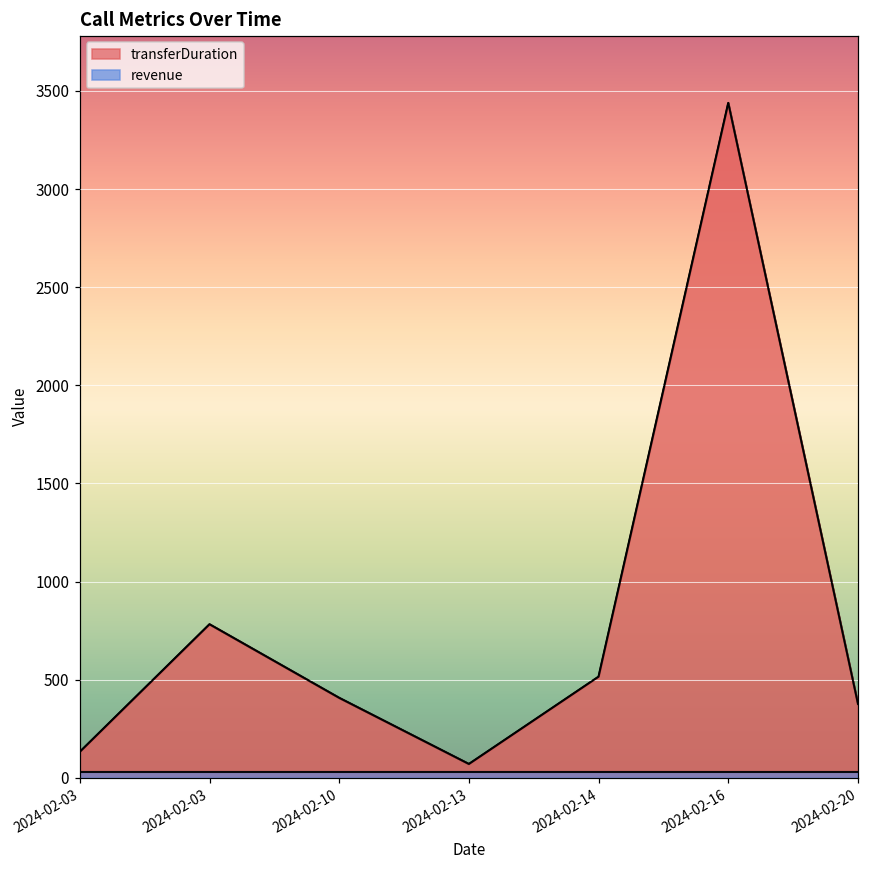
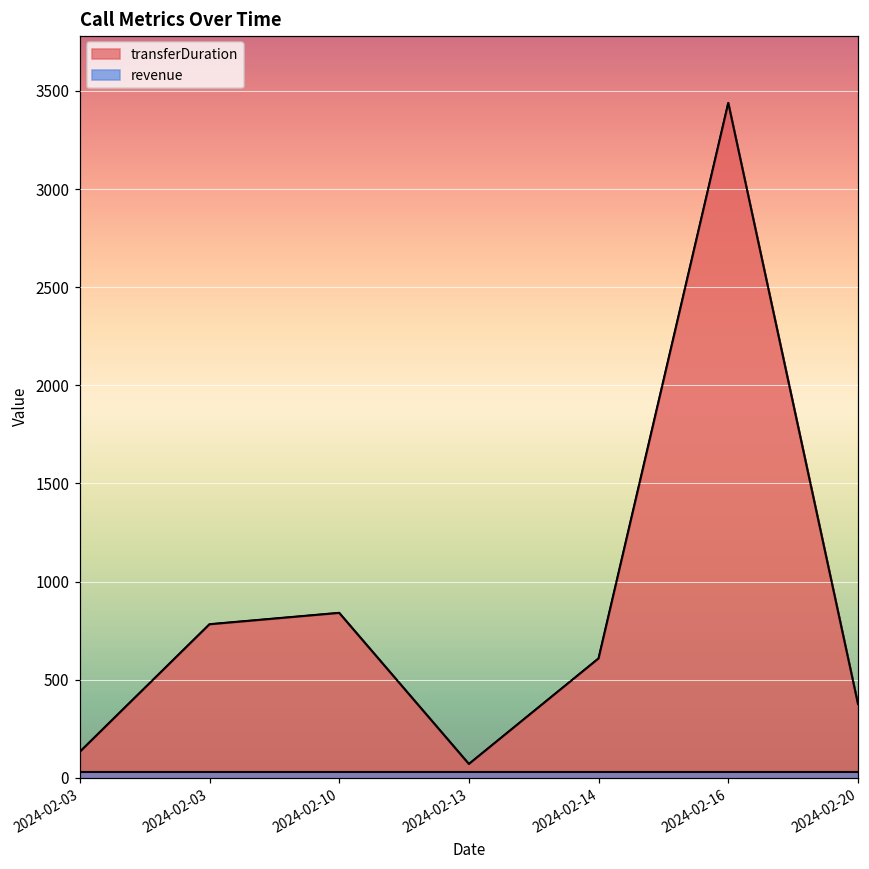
  {
    "transferDuration": {
-     "2024-02-10": 410,
+     "2024-02-10": 840,
      "2024-02-13": 70,
-     "2024-02-14": 520,
+     "2024-02-14": 610,
      "2024-02-16": 3440,
      "2024-02-20": 380
    },
    "revenue": {
      "2024-02-10": 30,
      "2024-02-13": 30,
      "2024-02-14": 30,
      "2024-02-16": 30,
      "2024-02-20": 30
    }
  }
